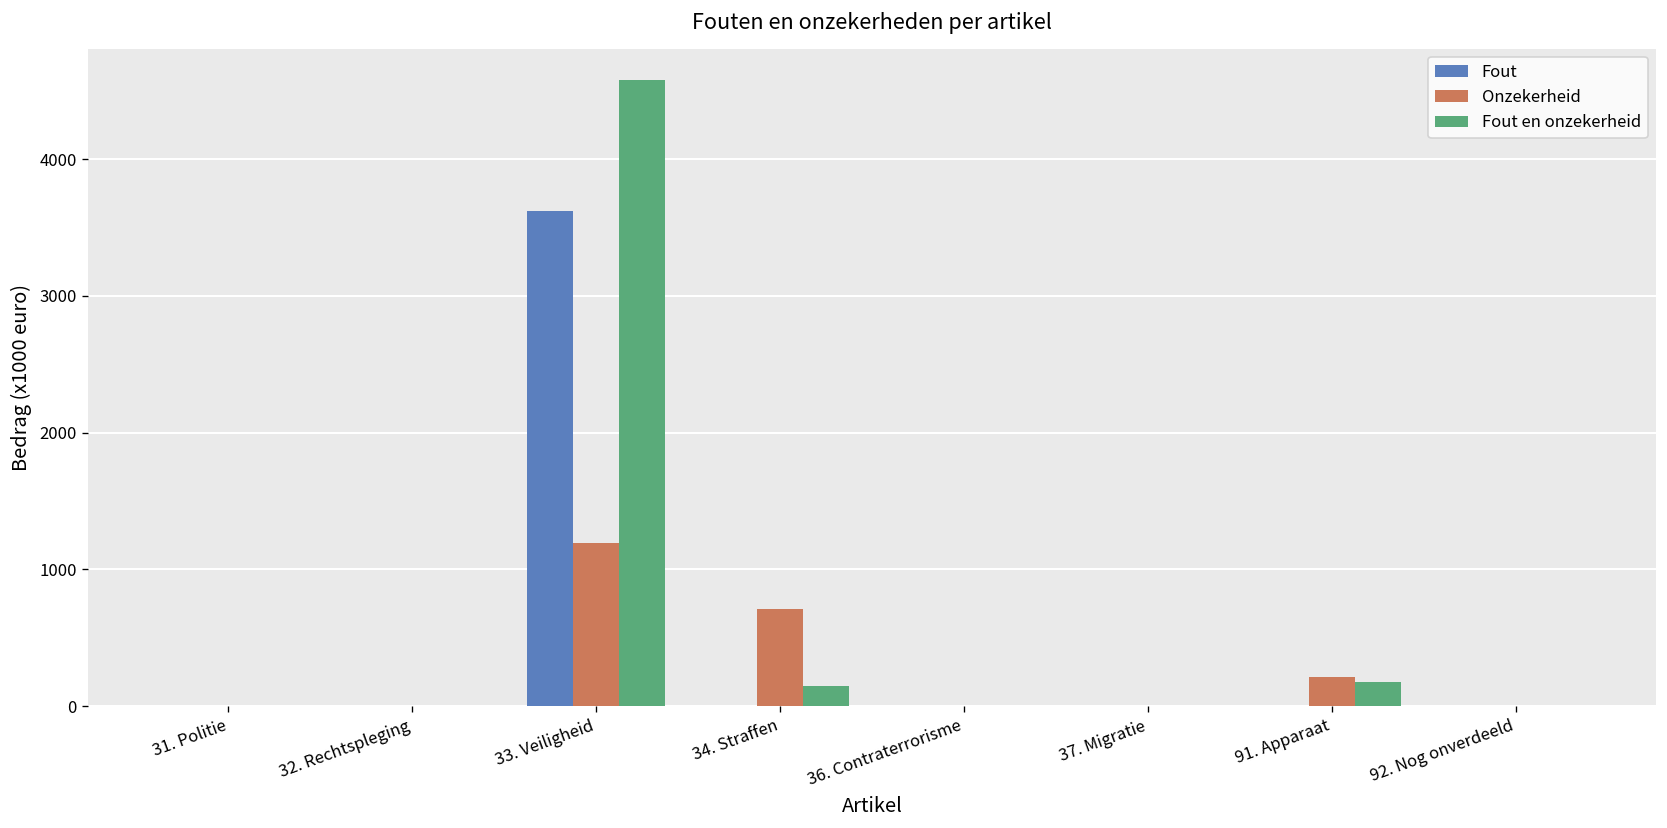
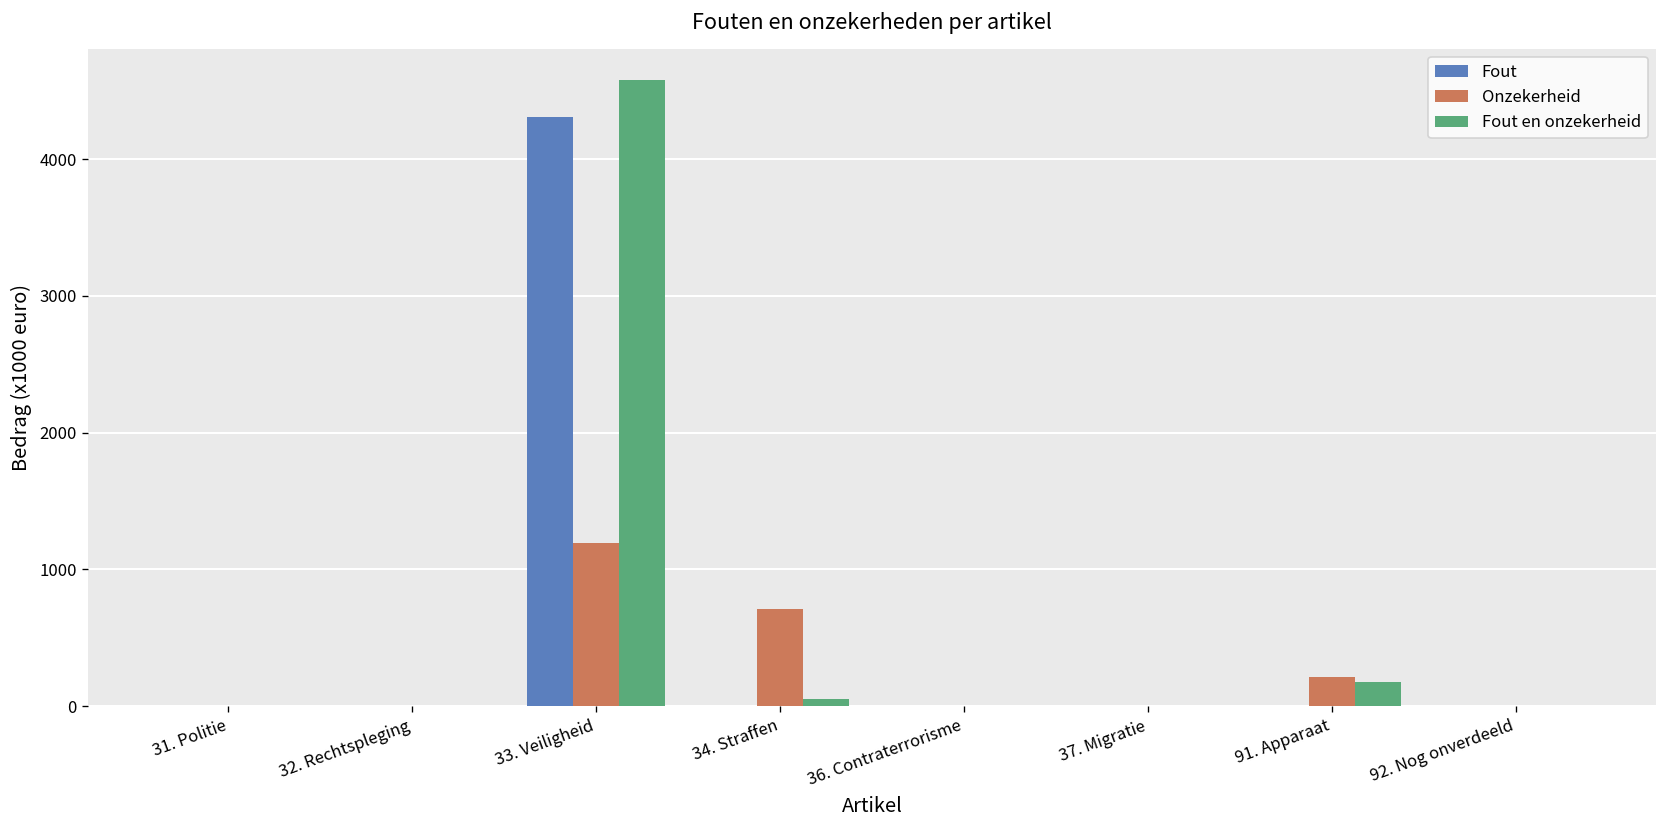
  {
    "Fout": {
      "31. Politie": 0,
      "32. Rechtspleging": 0,
-     "33. Veiligheid": 3620,
+     "33. Veiligheid": 4310,
      "34. Straffen": 0,
      "36. Contraterrorisme": 0,
      "37. Migratie": 0,
      "91. Apparaat": 0,
      "92. Nog onverdeeld": 0
    },
    "Onzekerheid": {
      "31. Politie": 0,
      "32. Rechtspleging": 0,
      "33. Veiligheid": 1190,
      "34. Straffen": 710,
      "36. Contraterrorisme": 0,
      "37. Migratie": 0,
      "91. Apparaat": 210,
      "92. Nog onverdeeld": 0
    },
    "Fout en onzekerheid": {
      "31. Politie": 0,
      "32. Rechtspleging": 0,
      "33. Veiligheid": 4580,
-     "34. Straffen": 150,
+     "34. Straffen": 50,
      "36. Contraterrorisme": 0,
      "37. Migratie": 0,
      "91. Apparaat": 170,
      "92. Nog onverdeeld": 0
    }
  }
